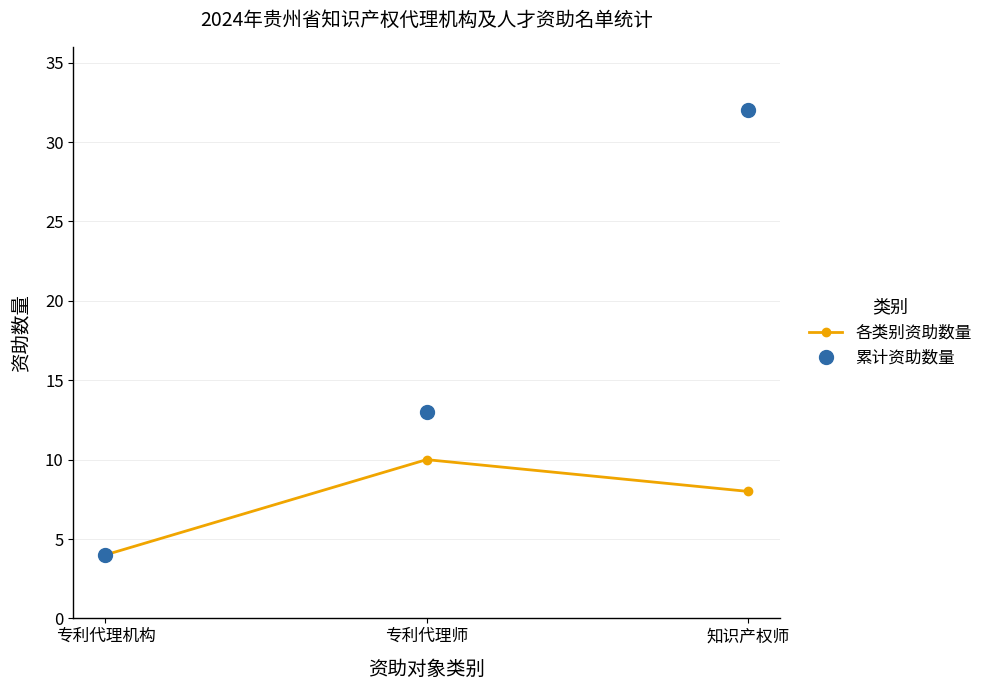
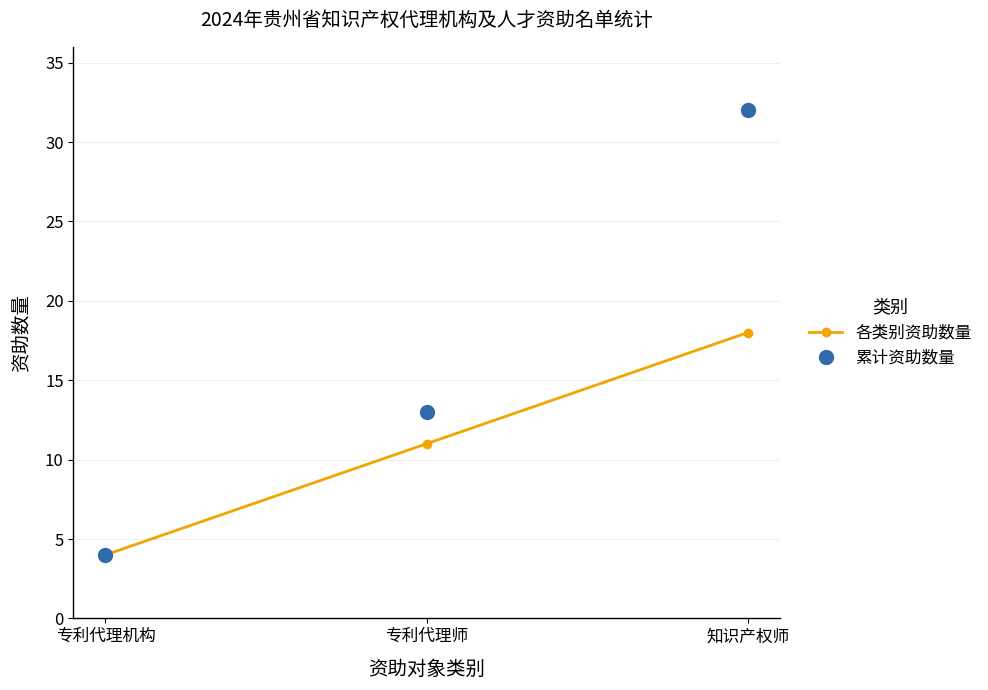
  {
    "各类别资助数量": {
-     "专利代理师": 10,
-     "知识产权师": 8
+     "专利代理师": 11,
+     "知识产权师": 18
    },
    "累计资助数量": {
      "专利代理师": 13,
      "知识产权师": 32
    }
  }
